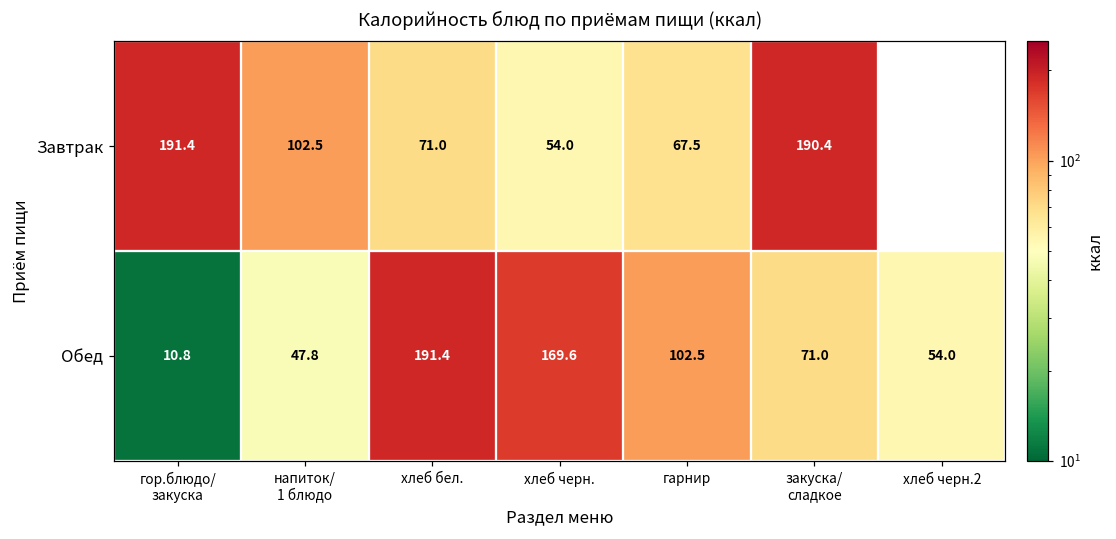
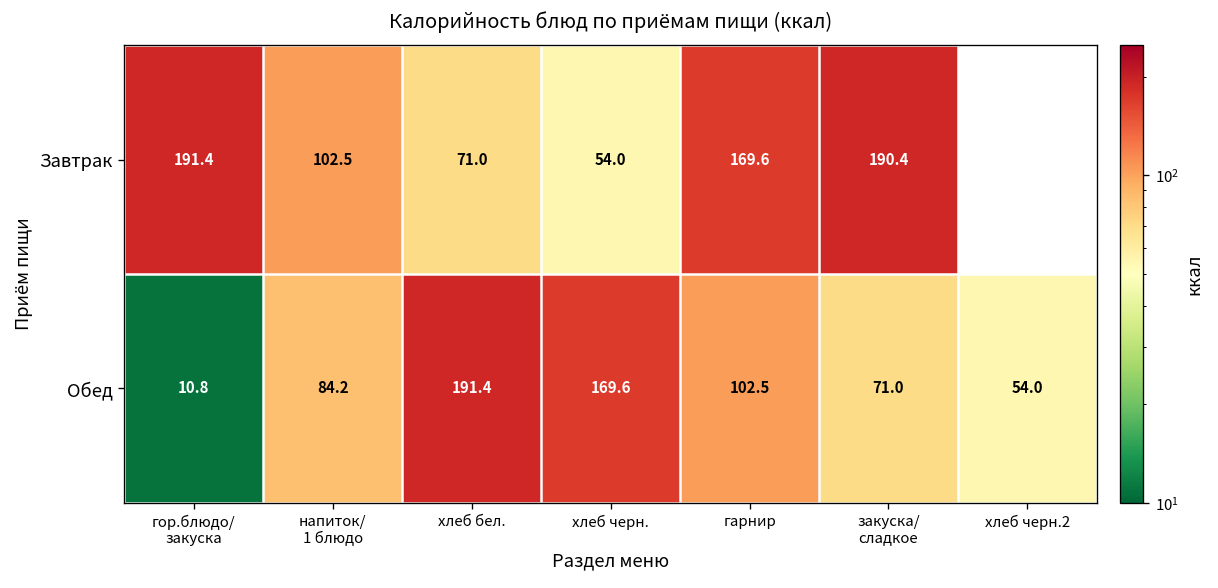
  {
    "Завтрак": {
      "гор.блюдо/ закуска": 191.4,
      "напиток/ 1 блюдо": 102.5,
      "хлеб бел.": 71.0,
      "хлеб черн.": 54.0,
-     "гарнир": 67.5,
+     "гарнир": 169.6,
      "закуска/ сладкое": 190.4
    },
    "Обед": {
      "гор.блюдо/ закуска": 10.8,
-     "напиток/ 1 блюдо": 47.8,
+     "напиток/ 1 блюдо": 84.2,
      "хлеб бел.": 191.4,
      "хлеб черн.": 169.6,
      "гарнир": 102.5,
      "закуска/ сладкое": 71.0,
      "хлеб черн.2": 54.0
    }
  }
